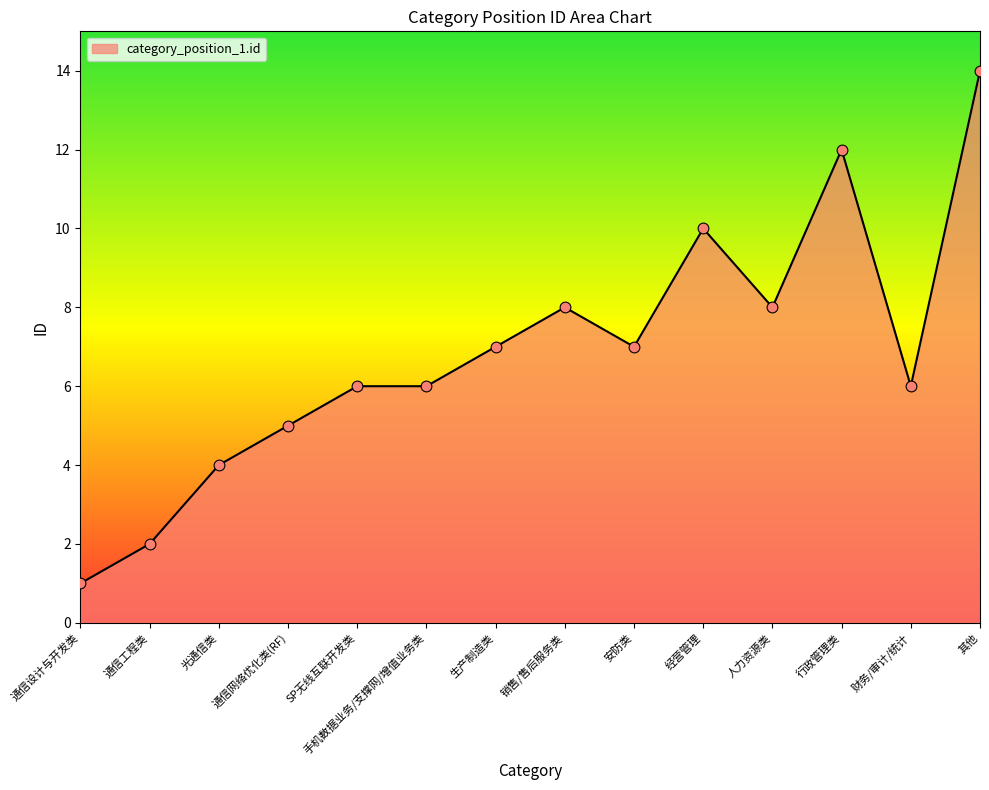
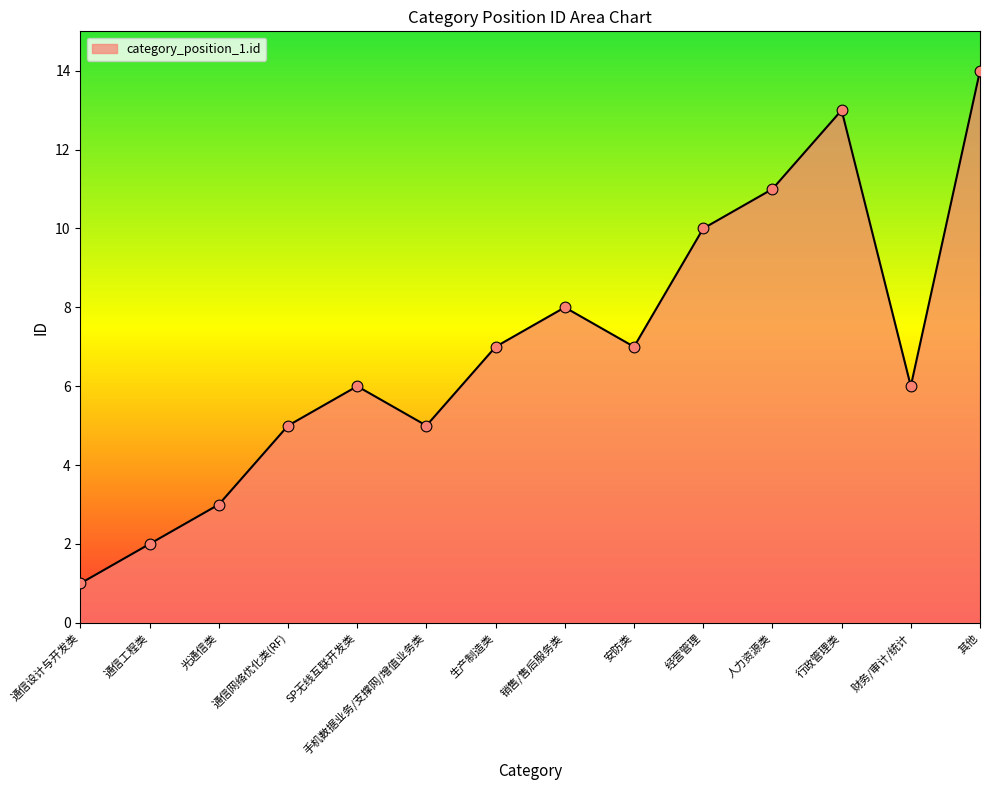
  {
    "通信设计与开发类": 1,
    "通信工程类": 2,
-   "光通信类": 4,
+   "光通信类": 3,
    "通信网络优化类(RF)": 5,
    "SP无线互联开发类": 6,
-   "手机数据业务/支撑网/增值业务类": 6,
+   "手机数据业务/支撑网/增值业务类": 5,
    "生产制造类": 7,
    "销售/售后服务类": 8,
    "安防类": 7,
    "经营管理": 10,
-   "人力资源类": 8,
-   "行政管理类": 12,
+   "人力资源类": 11,
+   "行政管理类": 13,
    "财务/审计/统计": 6,
    "其他": 14
  }
